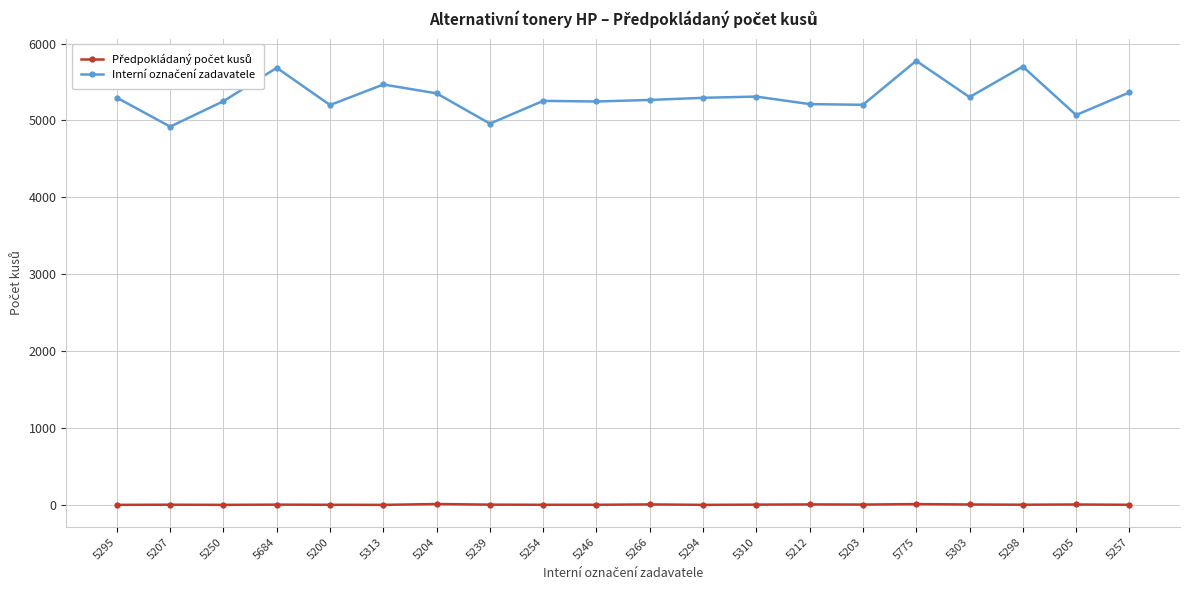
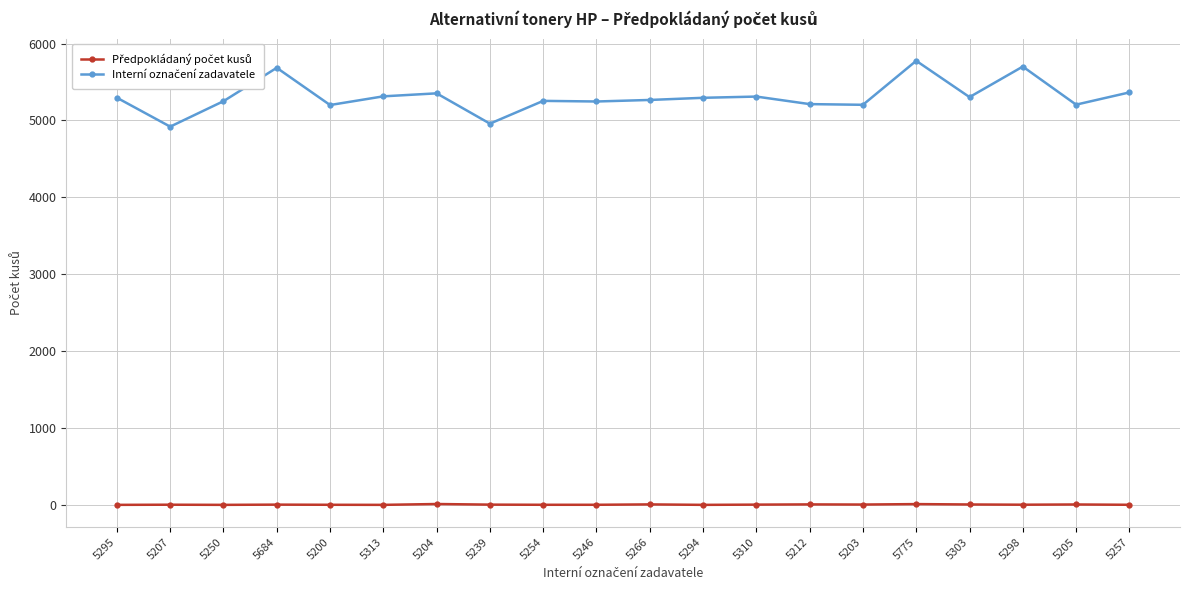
  {
    "Předpokládaný počet kusů": {
      "5295": 0,
      "5207": 0,
      "5250": 0,
      "5684": 0,
      "5200": 0,
      "5313": 0,
      "5204": 0,
      "5239": 0,
      "5254": 0,
      "5246": 0,
      "5266": 0,
      "5294": 0,
      "5310": 0,
      "5212": 0,
      "5203": 0,
      "5775": 0,
      "5303": 0,
      "5298": 0,
      "5205": 0,
      "5257": 0
    },
    "Interní označení zadavatele": {
      "5295": 5300,
      "5207": 4900,
      "5250": 5300,
      "5684": 5700,
      "5200": 5200,
-     "5313": 5500,
+     "5313": 5300,
      "5204": 5400,
      "5239": 5000,
      "5254": 5300,
      "5246": 5200,
      "5266": 5300,
      "5294": 5300,
      "5310": 5300,
      "5212": 5200,
      "5203": 5200,
      "5775": 5800,
      "5303": 5300,
      "5298": 5700,
-     "5205": 5100,
+     "5205": 5200,
      "5257": 5400
    }
  }
